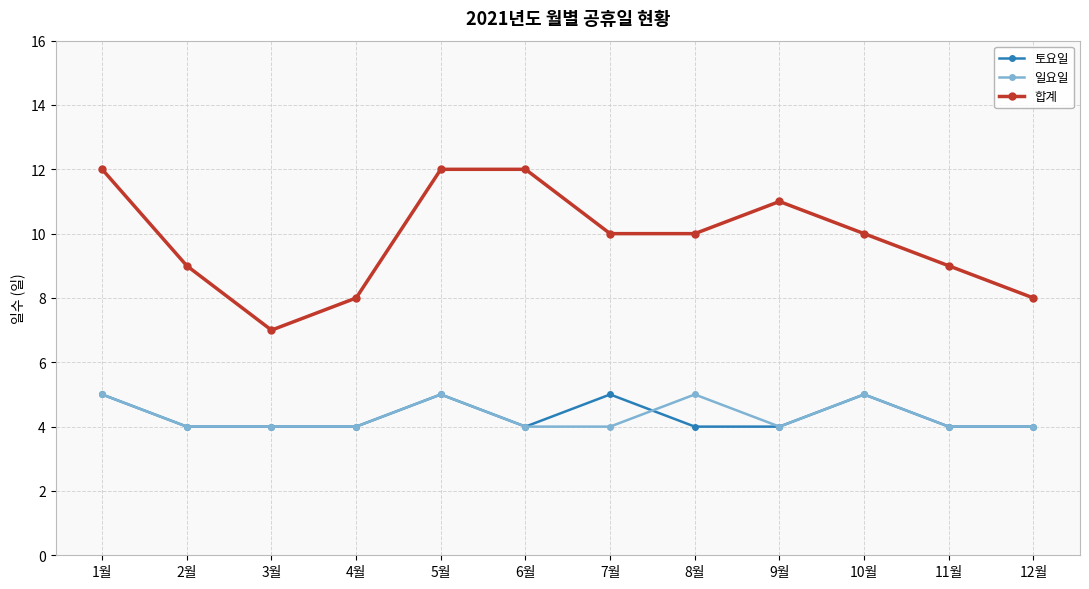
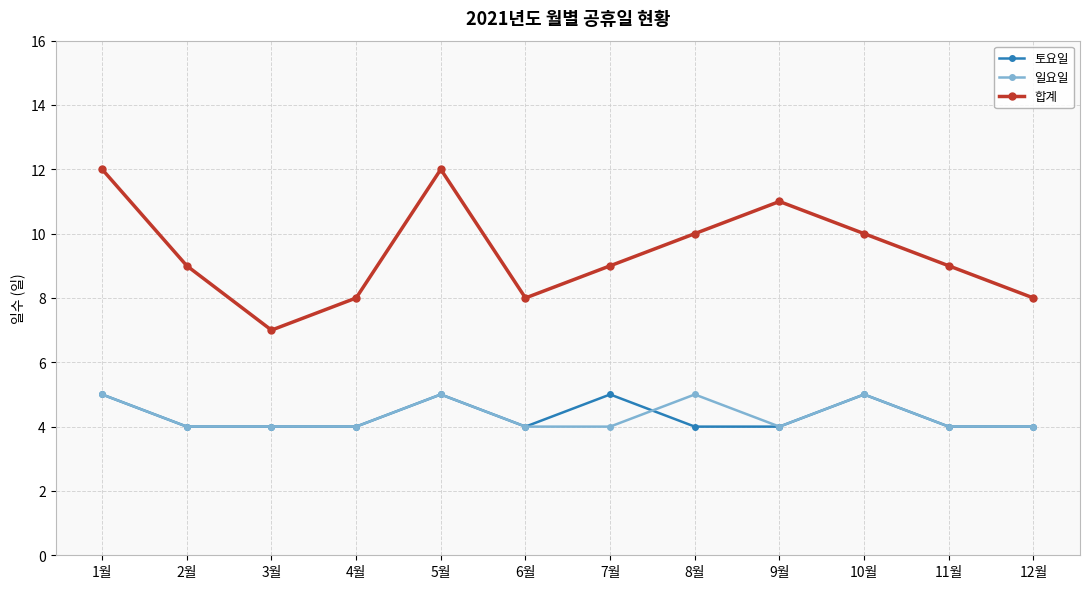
  {
    "토요일": {
      "7월": 5,
      "8월": 4
    },
    "일요일": {
      "7월": 4,
      "8월": 5
    },
    "합계": {
      "1월": 12,
      "2월": 9,
      "3월": 7,
      "4월": 8,
      "5월": 12,
-     "6월": 12,
-     "7월": 10,
+     "6월": 8,
+     "7월": 9,
      "8월": 10,
      "9월": 11,
      "10월": 10,
      "11월": 9,
      "12월": 8
    }
  }
